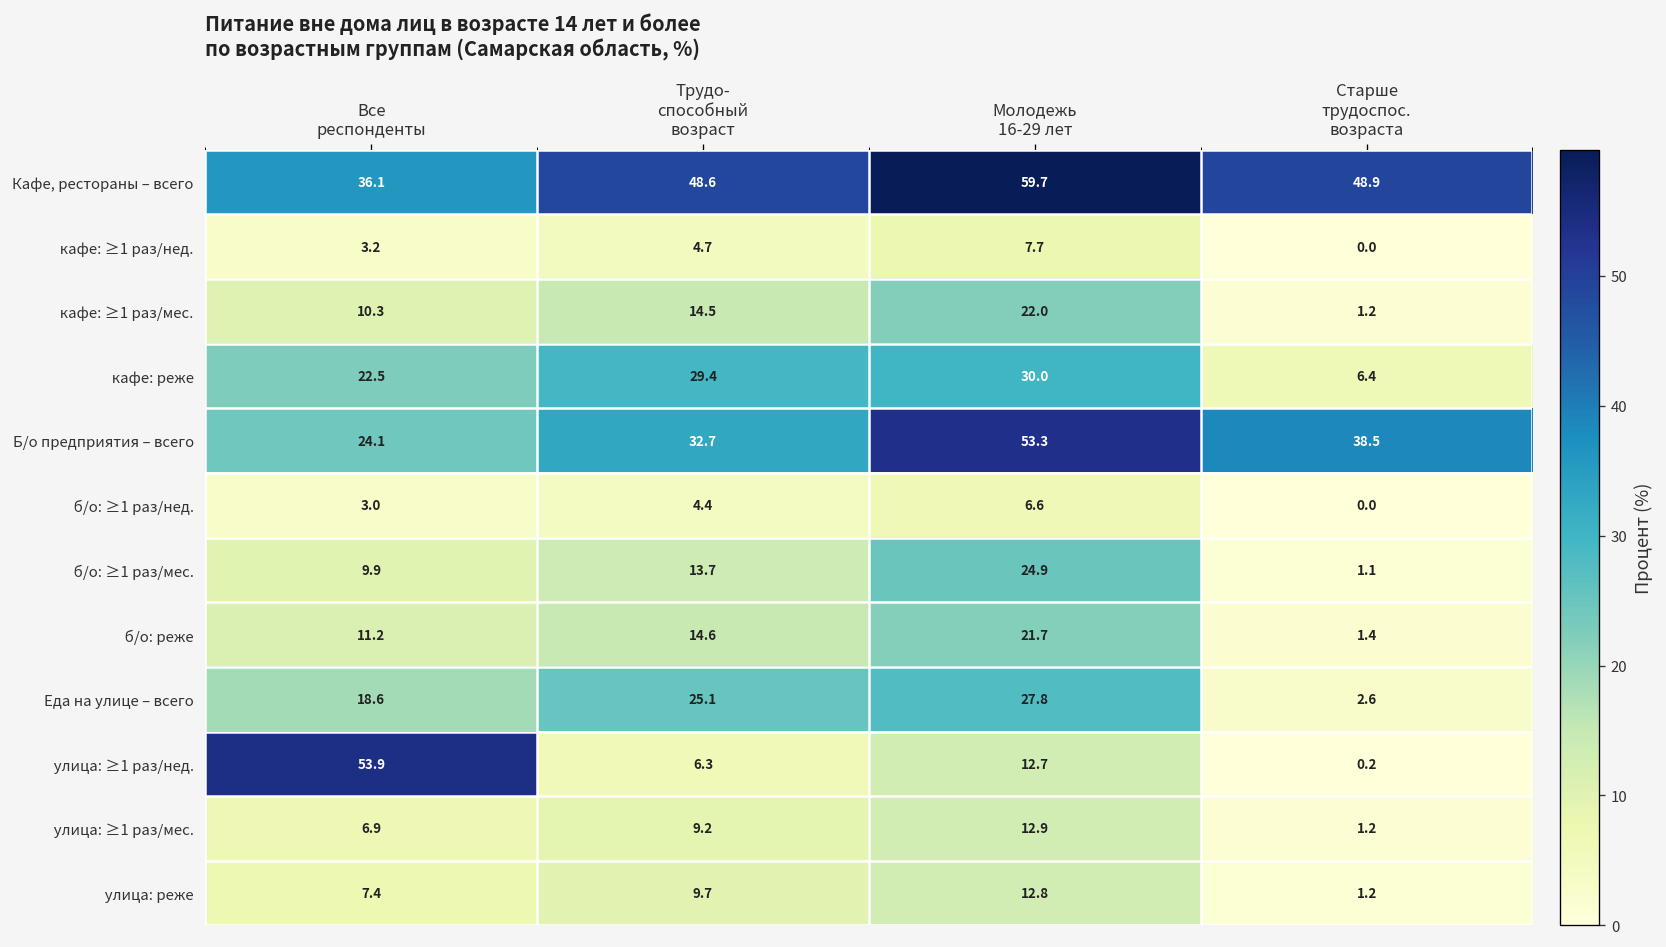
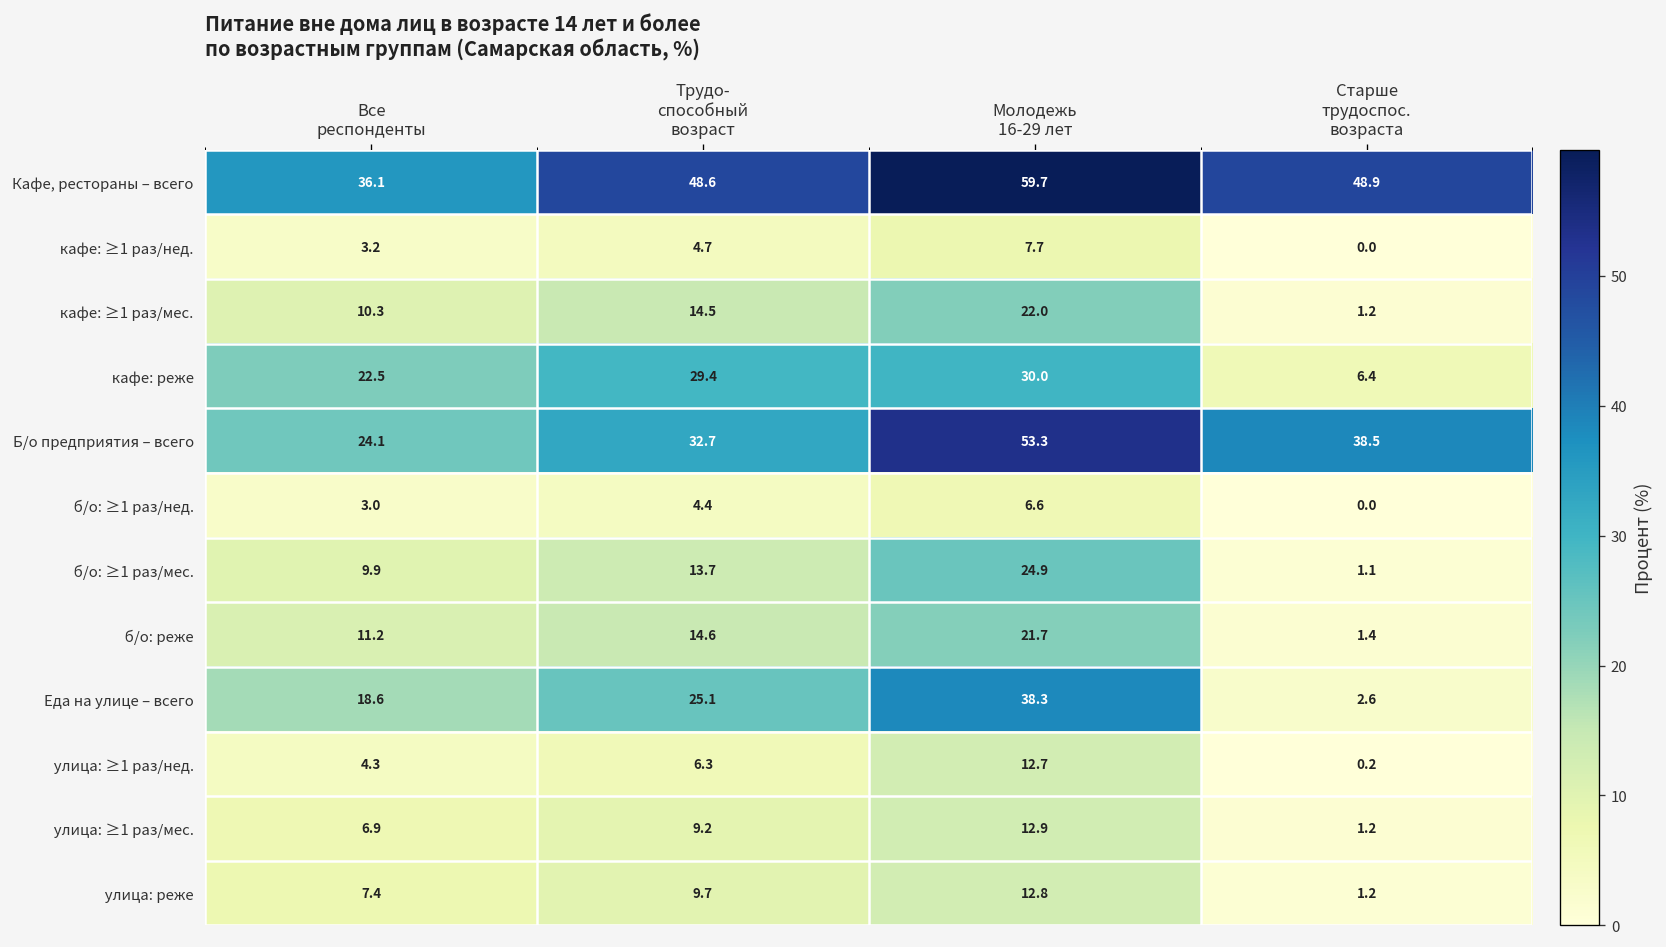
  {
    "Кафе, рестораны – всего": {
      "Все респонденты": 36.1,
      "Трудо- способный возраст": 48.6,
      "Молодежь 16-29 лет": 59.7,
      "Старше трудоспос. возраста": 48.9
    },
    "кафе: ≥1 раз/нед.": {
      "Все респонденты": 3.2,
      "Трудо- способный возраст": 4.7,
      "Молодежь 16-29 лет": 7.7,
      "Старше трудоспос. возраста": 0.0
    },
    "кафе: ≥1 раз/мес.": {
      "Все респонденты": 10.3,
      "Трудо- способный возраст": 14.5,
      "Молодежь 16-29 лет": 22.0,
      "Старше трудоспос. возраста": 1.2
    },
    "кафе: реже": {
      "Все респонденты": 22.5,
      "Трудо- способный возраст": 29.4,
      "Молодежь 16-29 лет": 30.0,
      "Старше трудоспос. возраста": 6.4
    },
    "Б/о предприятия – всего": {
      "Все респонденты": 24.1,
      "Трудо- способный возраст": 32.7,
      "Молодежь 16-29 лет": 53.3,
      "Старше трудоспос. возраста": 38.5
    },
    "б/о: ≥1 раз/нед.": {
      "Все респонденты": 3.0,
      "Трудо- способный возраст": 4.4,
      "Молодежь 16-29 лет": 6.6,
      "Старше трудоспос. возраста": 0.0
    },
    "б/о: ≥1 раз/мес.": {
      "Все респонденты": 9.9,
      "Трудо- способный возраст": 13.7,
      "Молодежь 16-29 лет": 24.9,
      "Старше трудоспос. возраста": 1.1
    },
    "б/о: реже": {
      "Все респонденты": 11.2,
      "Трудо- способный возраст": 14.6,
      "Молодежь 16-29 лет": 21.7,
      "Старше трудоспос. возраста": 1.4
    },
    "Еда на улице – всего": {
      "Все респонденты": 18.6,
      "Трудо- способный возраст": 25.1,
-     "Молодежь 16-29 лет": 27.8,
+     "Молодежь 16-29 лет": 38.3,
      "Старше трудоспос. возраста": 2.6
    },
    "улица: ≥1 раз/нед.": {
-     "Все респонденты": 53.9,
+     "Все респонденты": 4.3,
      "Трудо- способный возраст": 6.3,
      "Молодежь 16-29 лет": 12.7,
      "Старше трудоспос. возраста": 0.2
    },
    "улица: ≥1 раз/мес.": {
      "Все респонденты": 6.9,
      "Трудо- способный возраст": 9.2,
      "Молодежь 16-29 лет": 12.9,
      "Старше трудоспос. возраста": 1.2
    },
    "улица: реже": {
      "Все респонденты": 7.4,
      "Трудо- способный возраст": 9.7,
      "Молодежь 16-29 лет": 12.8,
      "Старше трудоспос. возраста": 1.2
    }
  }
